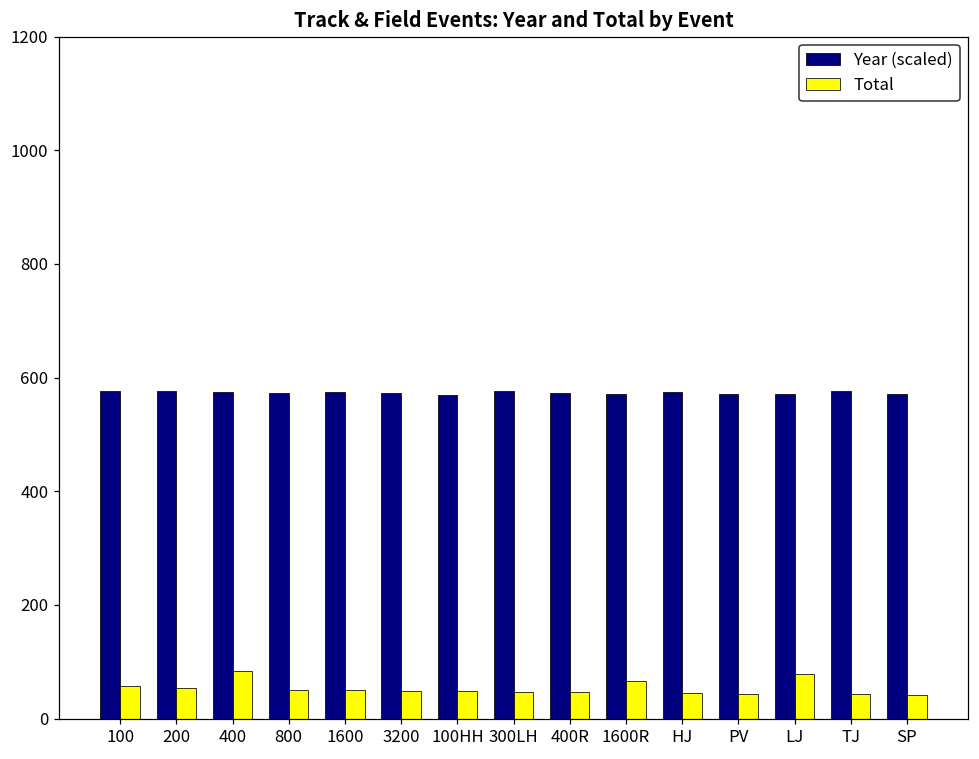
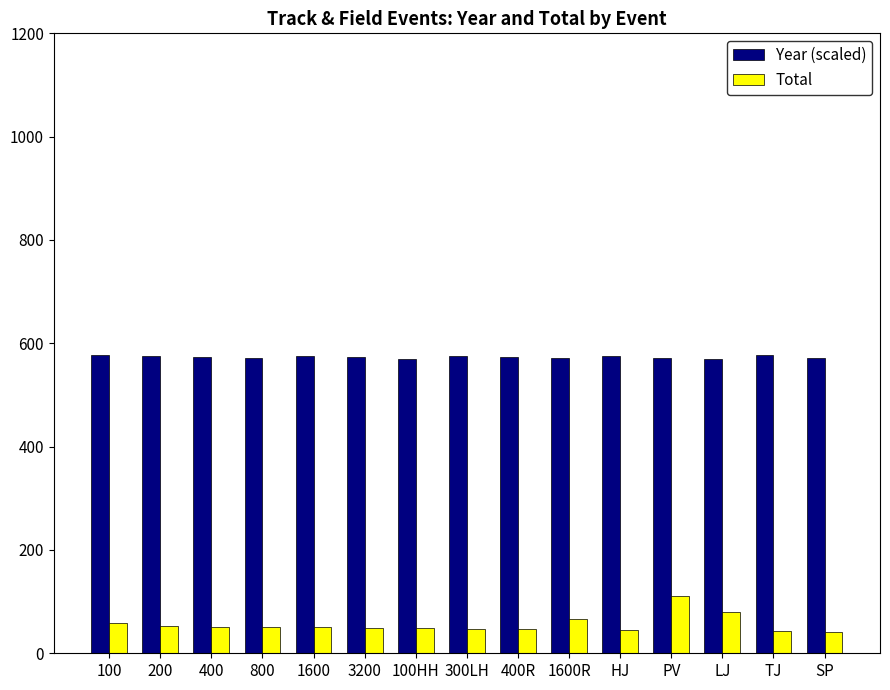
  {
    "Year (scaled)": {
      "100": 580,
      "200": 580,
      "400": 570,
      "800": 570,
      "1600": 580,
      "3200": 570,
      "100HH": 570,
      "300LH": 580,
      "400R": 570,
      "1600R": 570,
      "HJ": 570,
      "PV": 570,
      "LJ": 570,
      "TJ": 580,
      "SP": 570
    },
    "Total": {
      "100": 60,
      "200": 50,
-     "400": 80,
+     "400": 50,
      "800": 50,
      "1600": 50,
      "3200": 50,
      "100HH": 50,
      "300LH": 50,
      "400R": 50,
      "1600R": 70,
      "HJ": 50,
-     "PV": 40,
+     "PV": 110,
      "LJ": 80,
      "TJ": 40,
      "SP": 40
    }
  }
